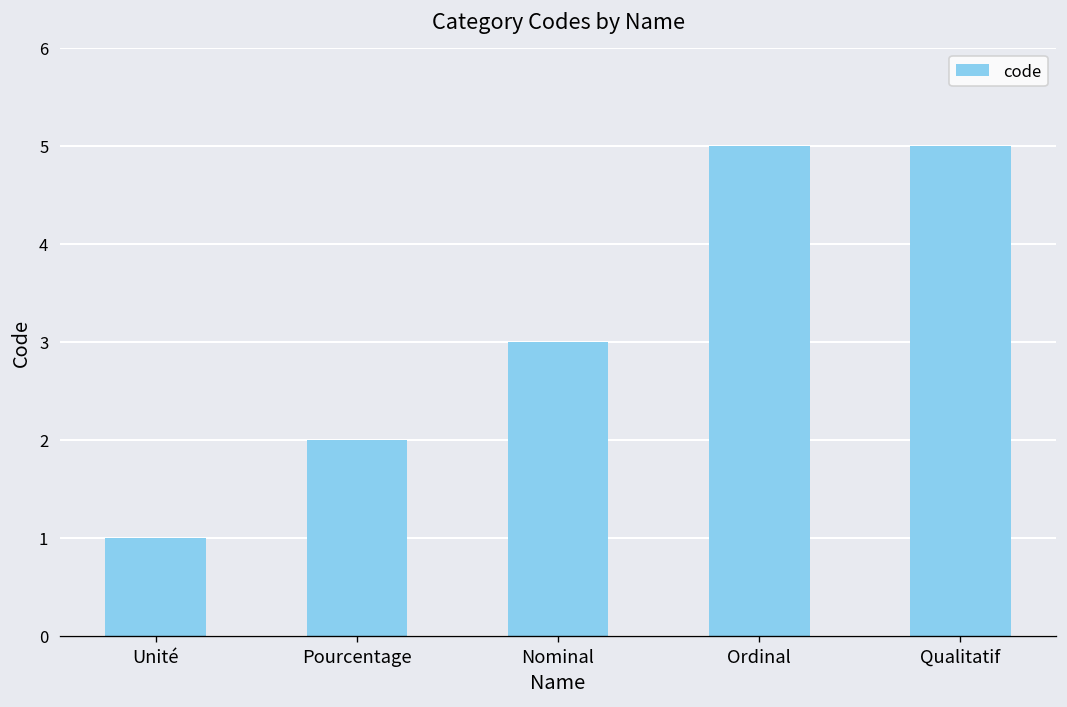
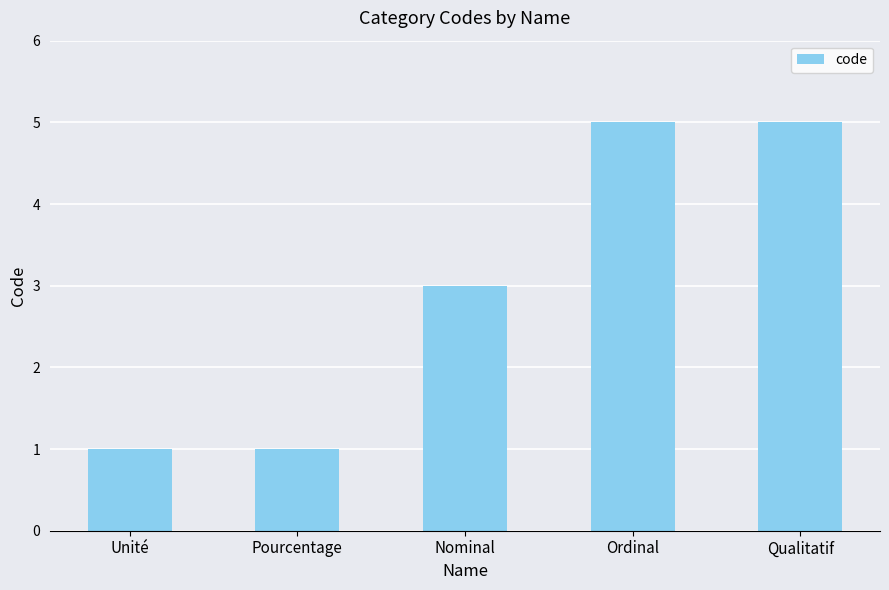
  {
    "Unité": 1,
-   "Pourcentage": 2,
+   "Pourcentage": 1,
    "Nominal": 3,
    "Ordinal": 5,
    "Qualitatif": 5
  }
